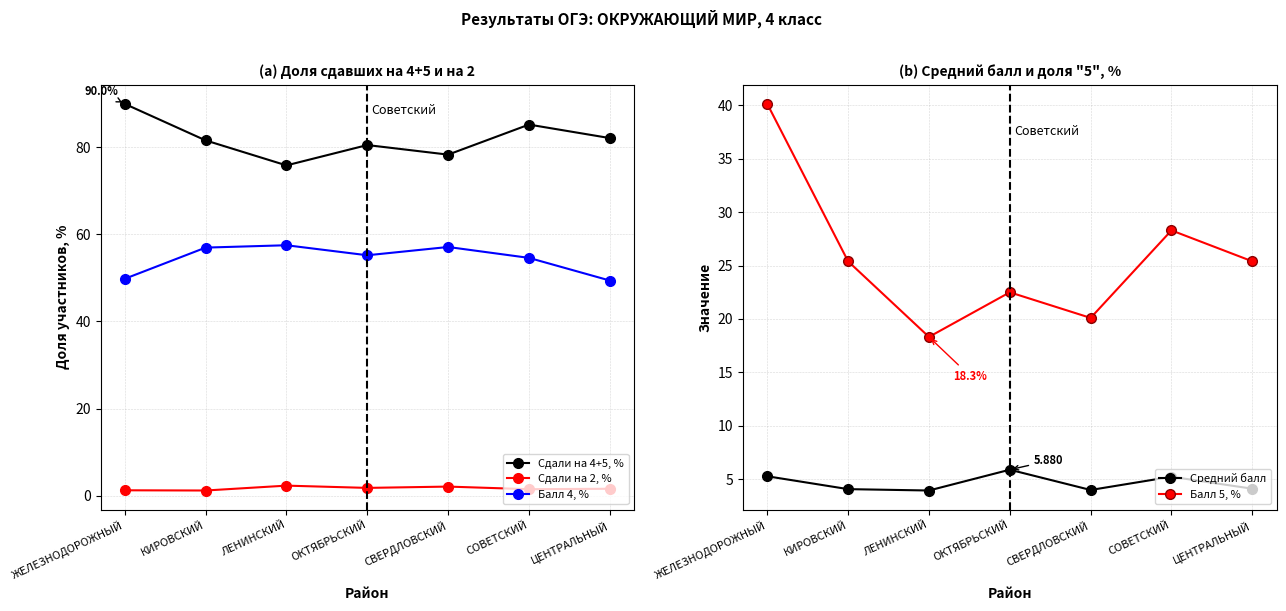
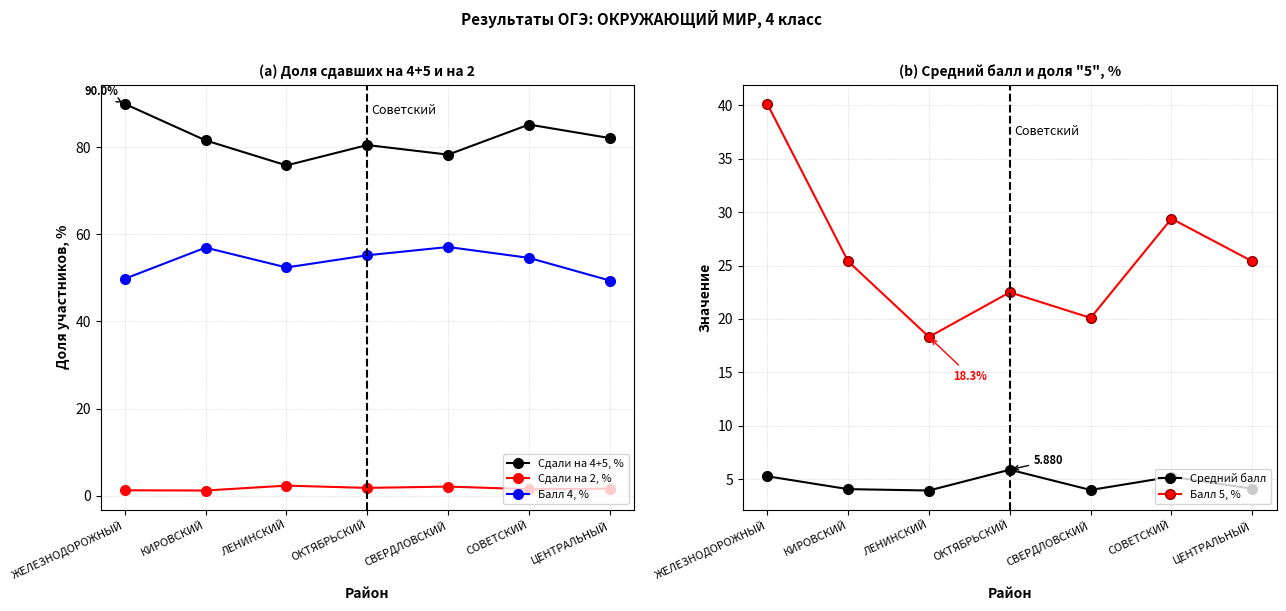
  {
    "(a) Доля сдавших на 4+5 и на 2": {
      "Сдали на 4+5, %": {
        "ЖЕЛЕЗНОДОРОЖНЫЙ": "90.0%"
      },
      "Сдали на 2, %": {
        "ЖЕЛЕЗНОДОРОЖНЫЙ": "1",
        "КИРОВСКИЙ": "1",
        "ЛЕНИНСКИЙ": "2",
        "ОКТЯБРЬСКИЙ": "2",
        "СВЕРДЛОВСКИЙ": "2"
      },
      "Балл 4, %": {
        "ЖЕЛЕЗНОДОРОЖНЫЙ": "50",
        "КИРОВСКИЙ": "57",
-       "ЛЕНИНСКИЙ": "58",
+       "ЛЕНИНСКИЙ": "52",
        "ОКТЯБРЬСКИЙ": "55",
        "СВЕРДЛОВСКИЙ": "57",
        "СОВЕТСКИЙ": "55",
        "ЦЕНТРАЛЬНЫЙ": "49"
      }
    },
    "(b) Средний балл и доля \"5\", %": {
      "Средний балл": {
        "ОКТЯБРЬСКИЙ": "5.880"
      },
      "Балл 5, %": {
        "ЖЕЛЕЗНОДОРОЖНЫЙ": "40.2",
        "КИРОВСКИЙ": "25.4",
        "ОКТЯБРЬСКИЙ": "22.5",
        "СВЕРДЛОВСКИЙ": "20.1",
-       "СОВЕТСКИЙ": "28.3",
+       "СОВЕТСКИЙ": "29.4",
        "ЦЕНТРАЛЬНЫЙ": "25.4"
      }
    }
  }
